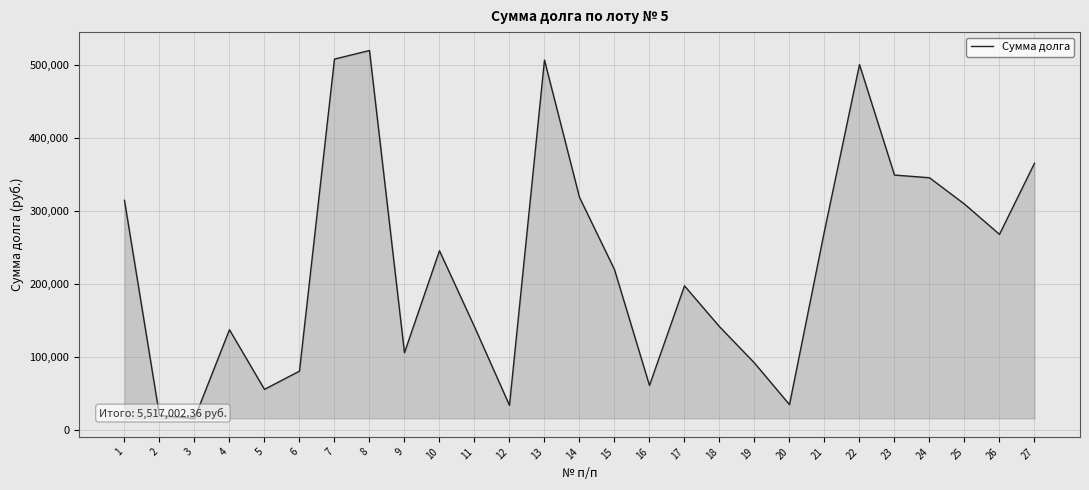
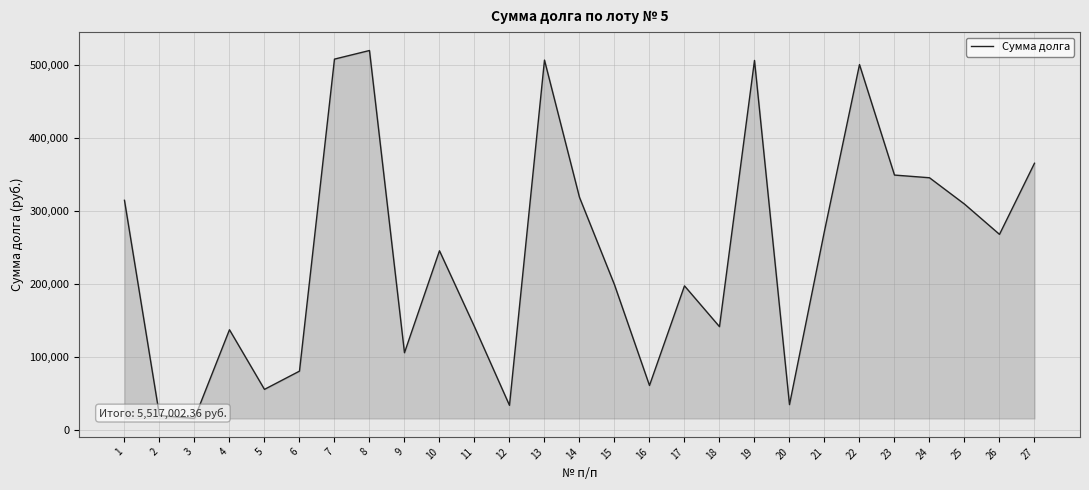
  {
    "1": "310,000",
    "4": "140,000",
    "5": "60,000",
    "6": "80,000",
    "7": "510,000",
    "8": "520,000",
    "9": "110,000",
    "10": "250,000",
    "11": "140,000",
    "12": "30,000",
    "13": "510,000",
    "14": "320,000",
-   "15": "220,000",
+   "15": "200,000",
    "16": "60,000",
    "17": "200,000",
    "18": "140,000",
-   "19": "90,000",
+   "19": "510,000",
    "20": "30,000",
    "21": "270,000",
    "22": "500,000",
    "23": "350,000",
    "24": "350,000",
    "25": "310,000",
    "26": "270,000",
    "27": "370,000"
  }
